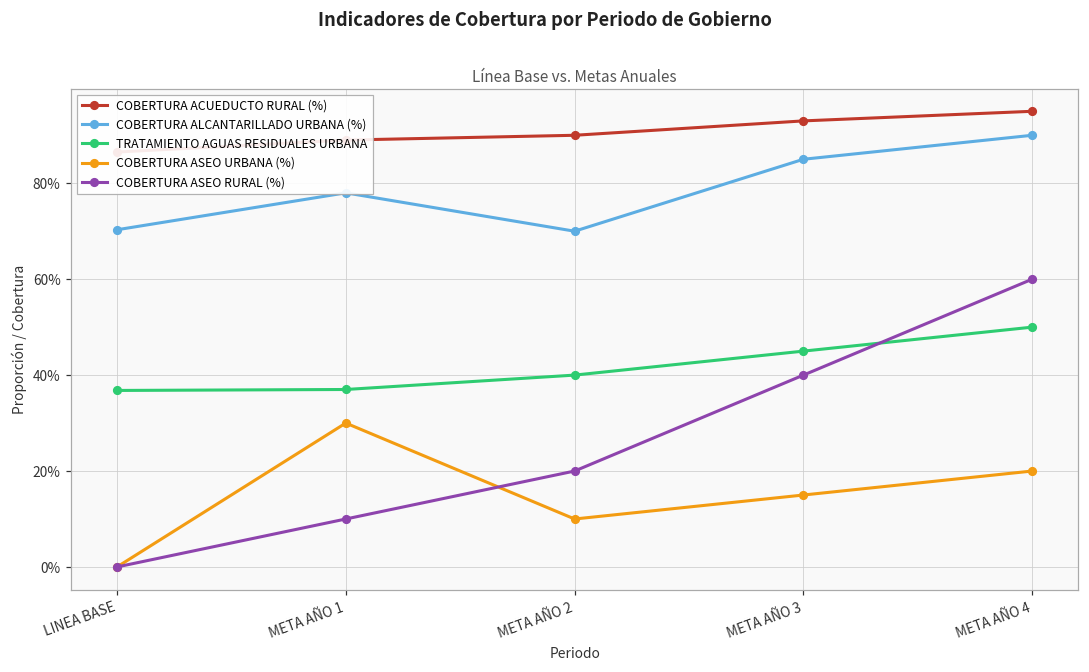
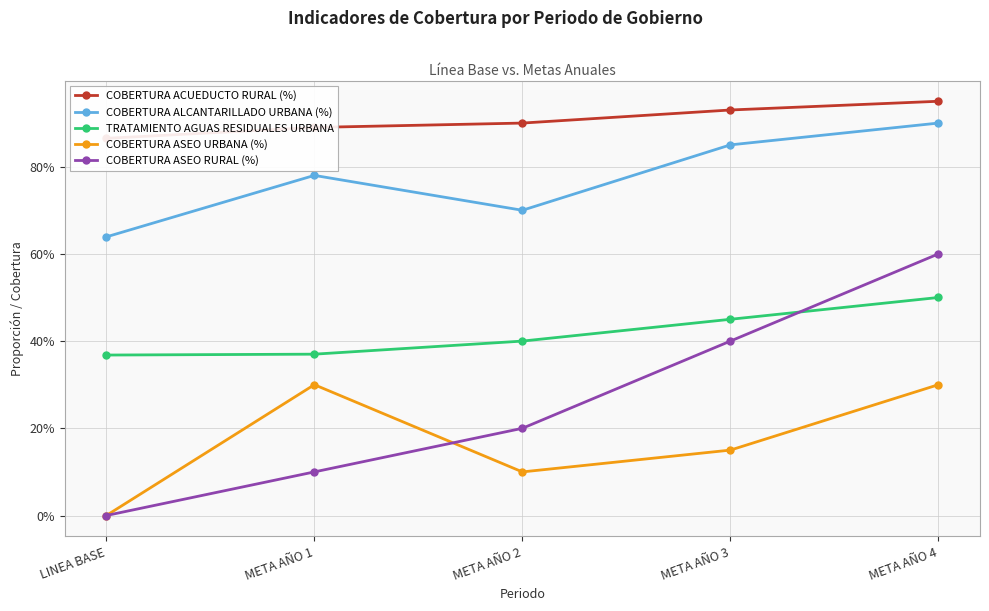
  {
    "COBERTURA ACUEDUCTO RURAL (%)": {
      "META AÑO 2": "90%",
      "META AÑO 3": "93%",
      "META AÑO 4": "95%"
    },
    "COBERTURA ALCANTARILLADO URBANA (%)": {
-     "LINEA BASE": "70%",
+     "LINEA BASE": "64%",
      "META AÑO 1": "78%",
      "META AÑO 2": "70%",
      "META AÑO 3": "85%",
      "META AÑO 4": "90%"
    },
    "TRATAMIENTO AGUAS RESIDUALES URBANA": {
      "LINEA BASE": "37%",
      "META AÑO 1": "37%",
      "META AÑO 2": "40%",
      "META AÑO 3": "45%",
      "META AÑO 4": "50%"
    },
    "COBERTURA ASEO URBANA (%)": {
      "META AÑO 1": "30%",
      "META AÑO 2": "10%",
      "META AÑO 3": "15%",
-     "META AÑO 4": "20%"
+     "META AÑO 4": "30%"
    },
    "COBERTURA ASEO RURAL (%)": {
      "META AÑO 1": "10%",
      "META AÑO 2": "20%",
      "META AÑO 3": "40%",
      "META AÑO 4": "60%"
    }
  }
